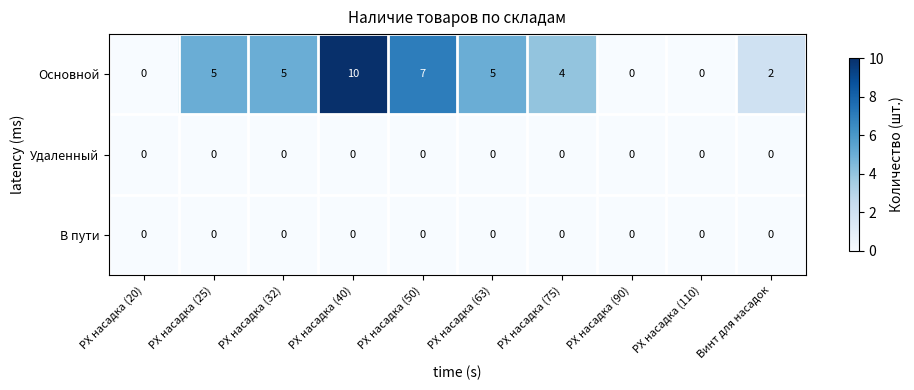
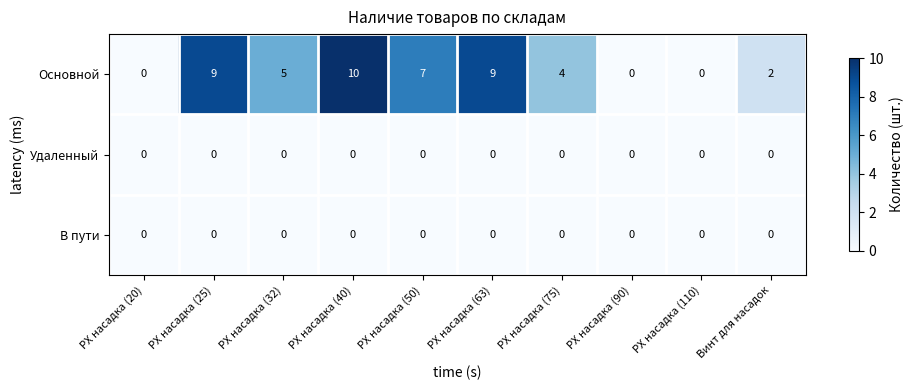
  {
    "Основной": {
      "РХ насадка (20)": 0,
-     "РХ насадка (25)": 5,
+     "РХ насадка (25)": 9,
      "РХ насадка (32)": 5,
      "РХ насадка (40)": 10,
      "РХ насадка (50)": 7,
-     "РХ насадка (63)": 5,
+     "РХ насадка (63)": 9,
      "РХ насадка (75)": 4,
      "РХ насадка (90)": 0,
      "РХ насадка (110)": 0,
      "Винт для насадок": 2
    },
    "Удаленный": {
      "РХ насадка (20)": 0,
      "РХ насадка (25)": 0,
      "РХ насадка (32)": 0,
      "РХ насадка (40)": 0,
      "РХ насадка (50)": 0,
      "РХ насадка (63)": 0,
      "РХ насадка (75)": 0,
      "РХ насадка (90)": 0,
      "РХ насадка (110)": 0,
      "Винт для насадок": 0
    },
    "В пути": {
      "РХ насадка (20)": 0,
      "РХ насадка (25)": 0,
      "РХ насадка (32)": 0,
      "РХ насадка (40)": 0,
      "РХ насадка (50)": 0,
      "РХ насадка (63)": 0,
      "РХ насадка (75)": 0,
      "РХ насадка (90)": 0,
      "РХ насадка (110)": 0,
      "Винт для насадок": 0
    }
  }
